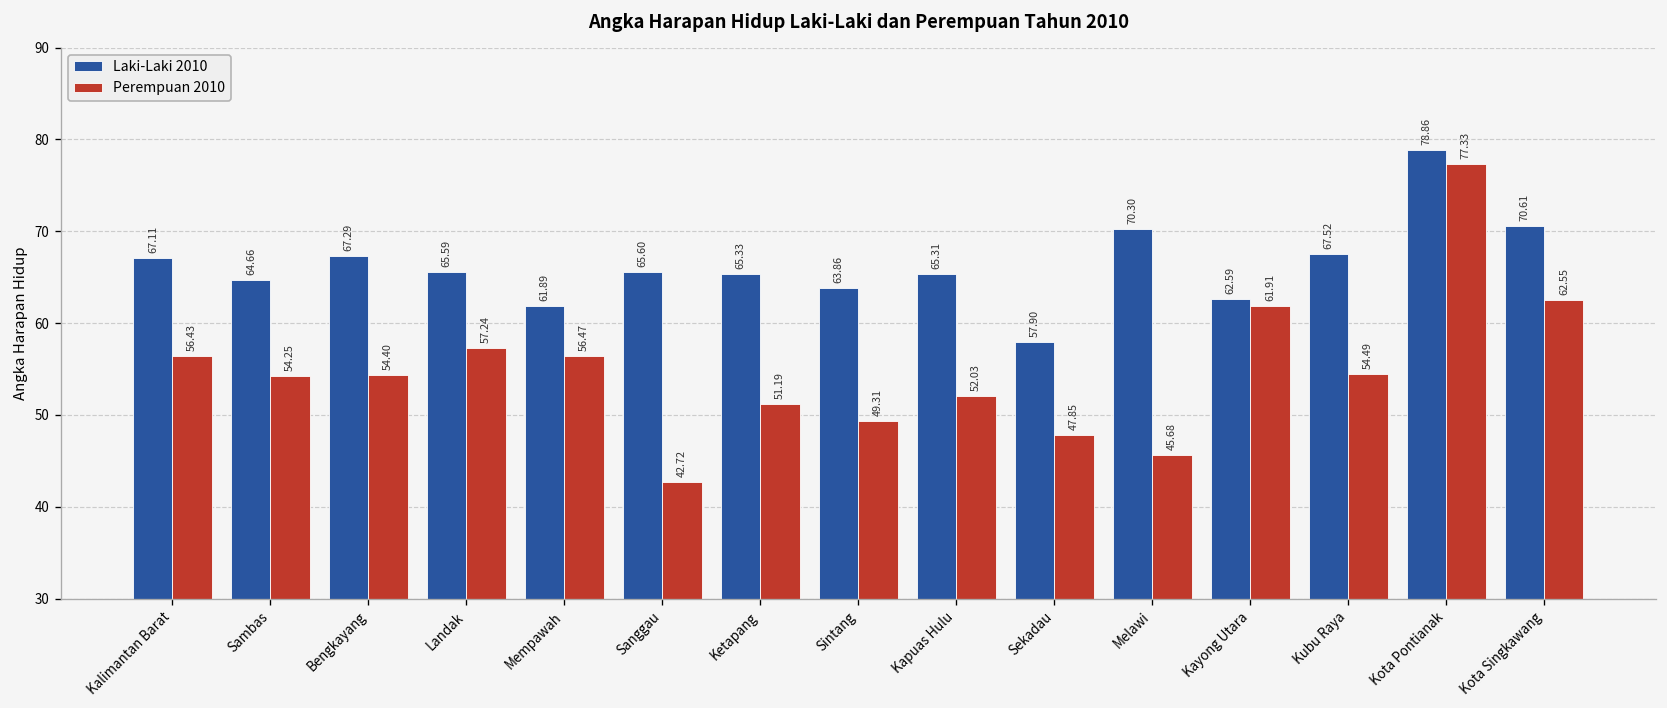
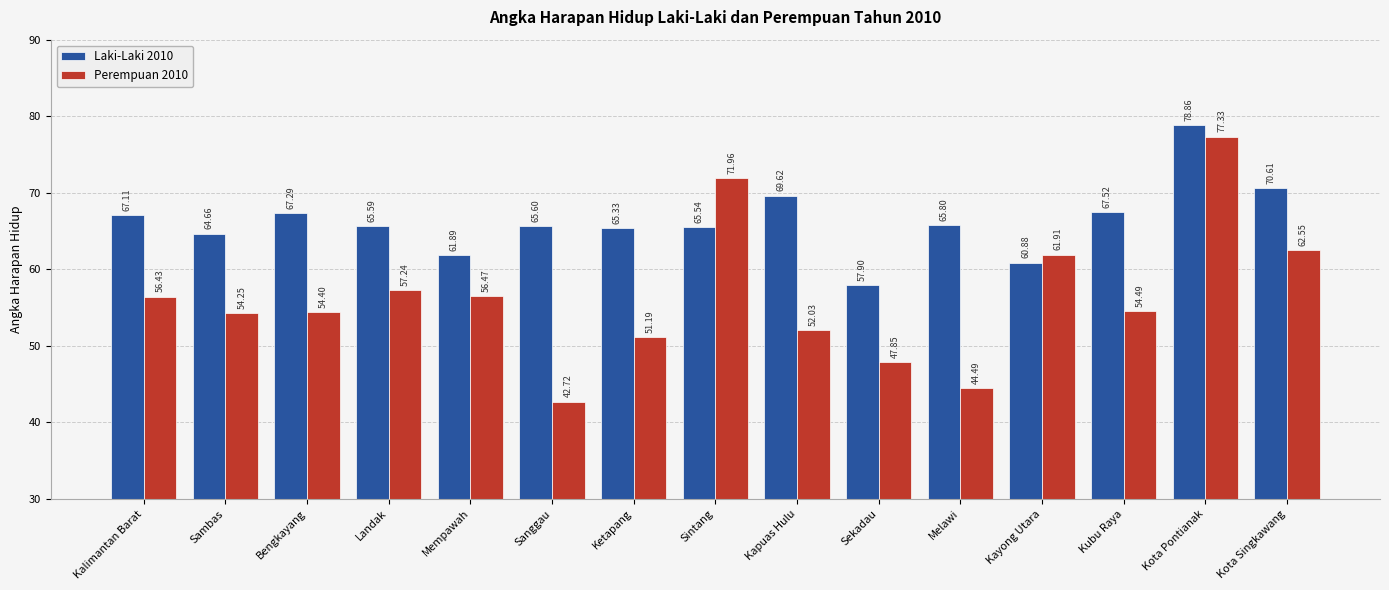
  {
    "Laki-Laki 2010": {
      "Kalimantan Barat": 67.11,
      "Sambas": 64.66,
      "Bengkayang": 67.29,
      "Landak": 65.59,
      "Mempawah": 61.89,
      "Sanggau": 65.60,
      "Ketapang": 65.33,
-     "Sintang": 63.86,
-     "Kapuas Hulu": 65.31,
+     "Sintang": 65.54,
+     "Kapuas Hulu": 69.62,
      "Sekadau": 57.90,
-     "Melawi": 70.30,
-     "Kayong Utara": 62.59,
+     "Melawi": 65.80,
+     "Kayong Utara": 60.88,
      "Kubu Raya": 67.52,
      "Kota Pontianak": 78.86,
      "Kota Singkawang": 70.61
    },
    "Perempuan 2010": {
      "Kalimantan Barat": 56.43,
      "Sambas": 54.25,
      "Bengkayang": 54.40,
      "Landak": 57.24,
      "Mempawah": 56.47,
      "Sanggau": 42.72,
      "Ketapang": 51.19,
-     "Sintang": 49.31,
+     "Sintang": 71.96,
      "Kapuas Hulu": 52.03,
      "Sekadau": 47.85,
-     "Melawi": 45.68,
+     "Melawi": 44.49,
      "Kayong Utara": 61.91,
      "Kubu Raya": 54.49,
      "Kota Pontianak": 77.33,
      "Kota Singkawang": 62.55
    }
  }
